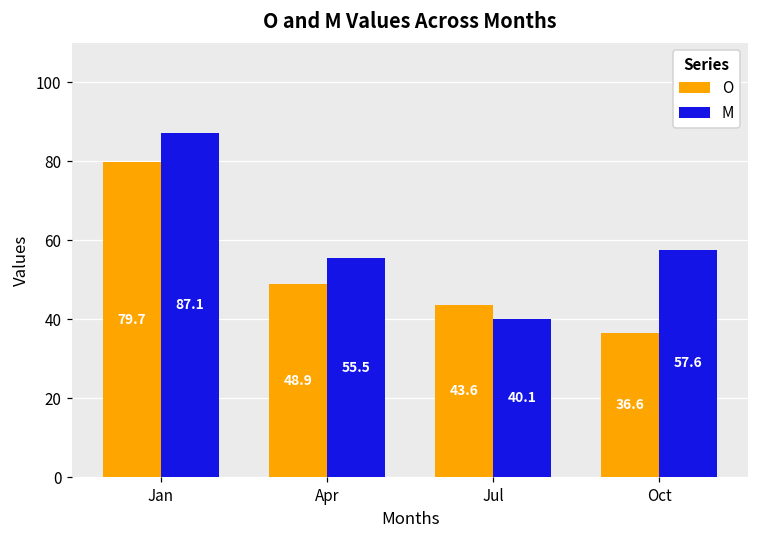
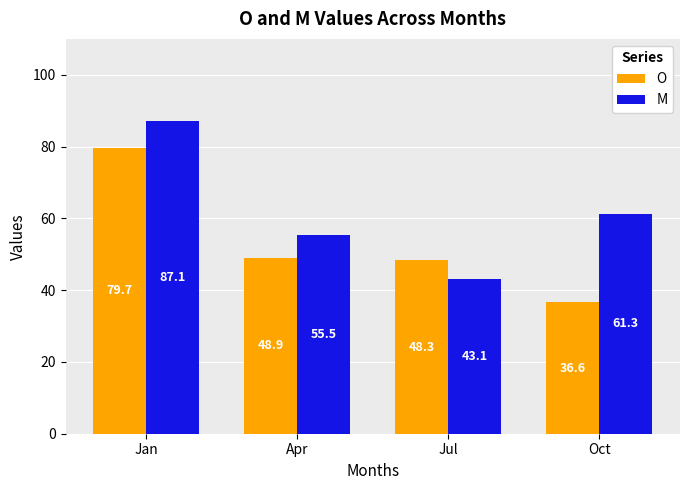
  {
    "O": {
      "Jan": 79.7,
      "Apr": 48.9,
-     "Jul": 43.6,
+     "Jul": 48.3,
      "Oct": 36.6
    },
    "M": {
      "Jan": 87.1,
      "Apr": 55.5,
-     "Jul": 40.1,
-     "Oct": 57.6
+     "Jul": 43.1,
+     "Oct": 61.3
    }
  }
